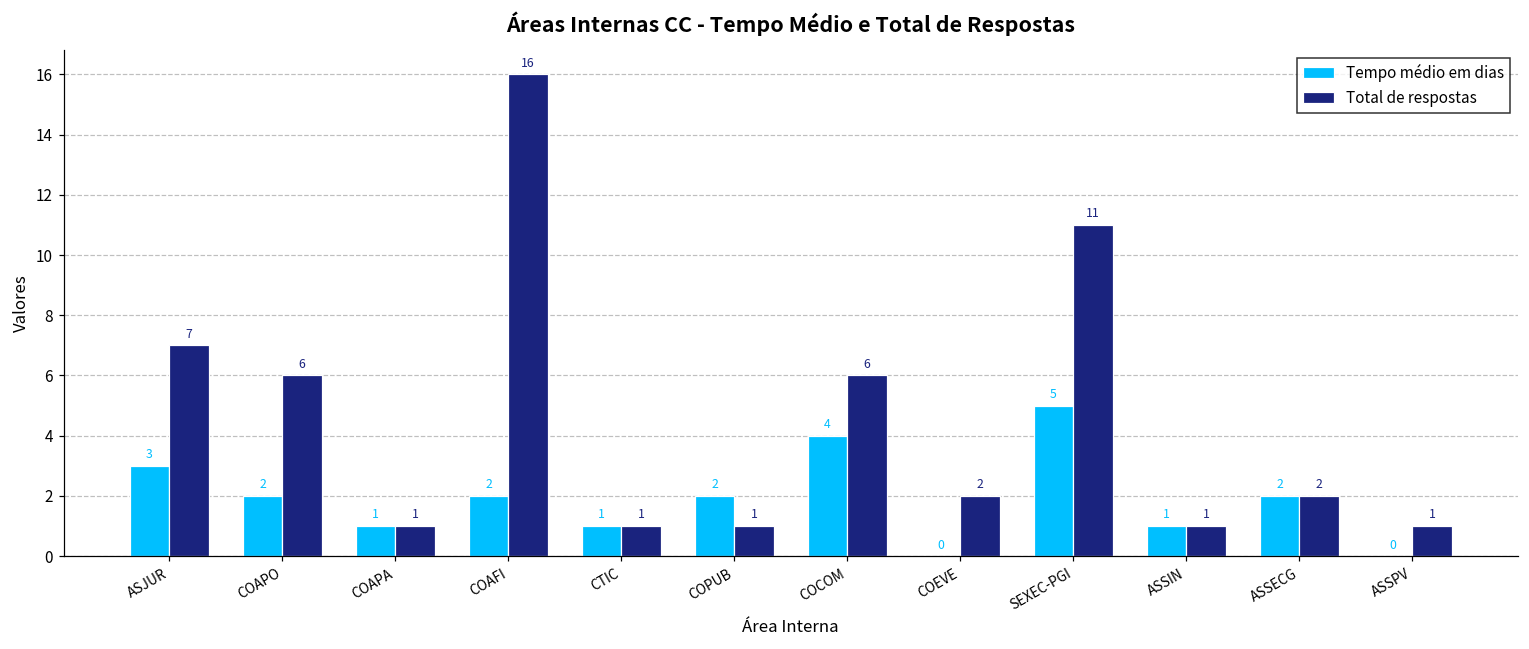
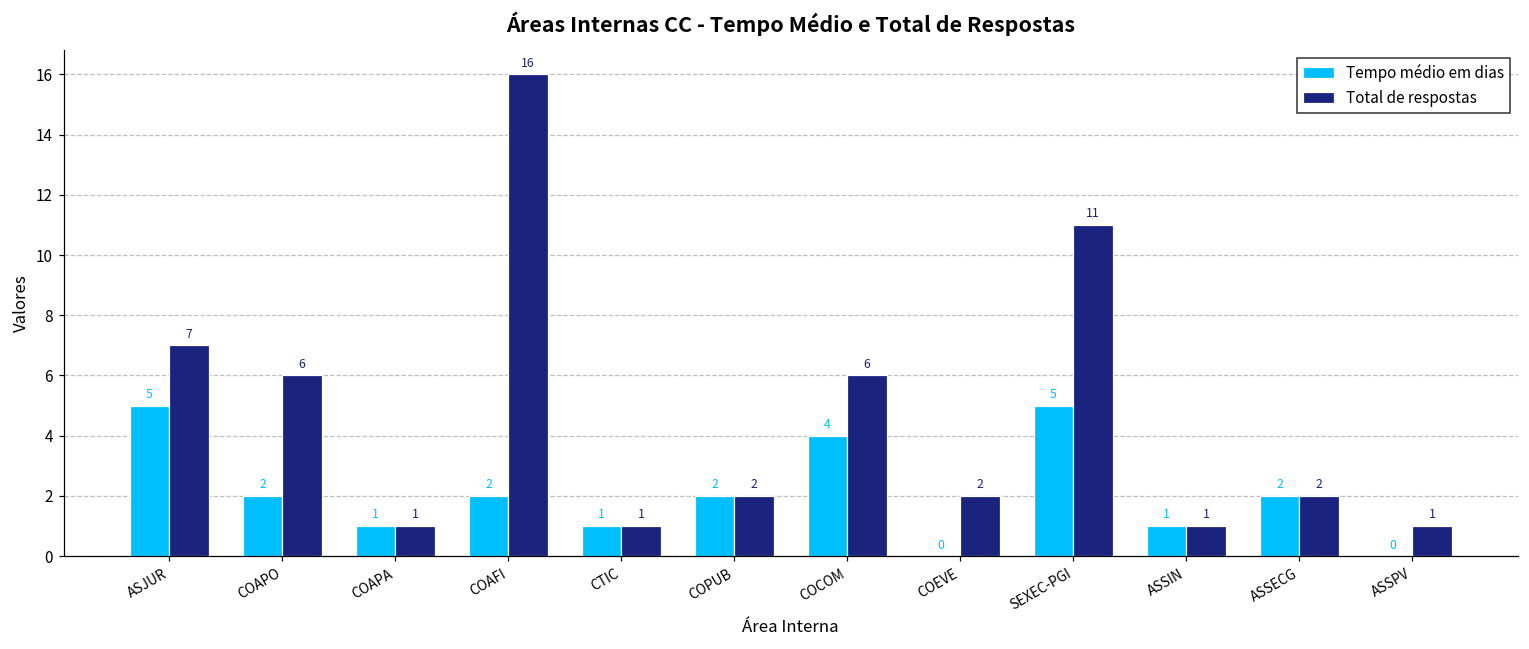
  {
    "Tempo médio em dias": {
-     "ASJUR": 3,
+     "ASJUR": 5,
      "COAPO": 2,
      "COAPA": 1,
      "COAFI": 2,
      "CTIC": 1,
      "COPUB": 2,
      "COCOM": 4,
      "COEVE": 0,
      "SEXEC-PGI": 5,
      "ASSIN": 1,
      "ASSECG": 2,
      "ASSPV": 0
    },
    "Total de respostas": {
      "ASJUR": 7,
      "COAPO": 6,
      "COAPA": 1,
      "COAFI": 16,
      "CTIC": 1,
-     "COPUB": 1,
+     "COPUB": 2,
      "COCOM": 6,
      "COEVE": 2,
      "SEXEC-PGI": 11,
      "ASSIN": 1,
      "ASSECG": 2,
      "ASSPV": 1
    }
  }
